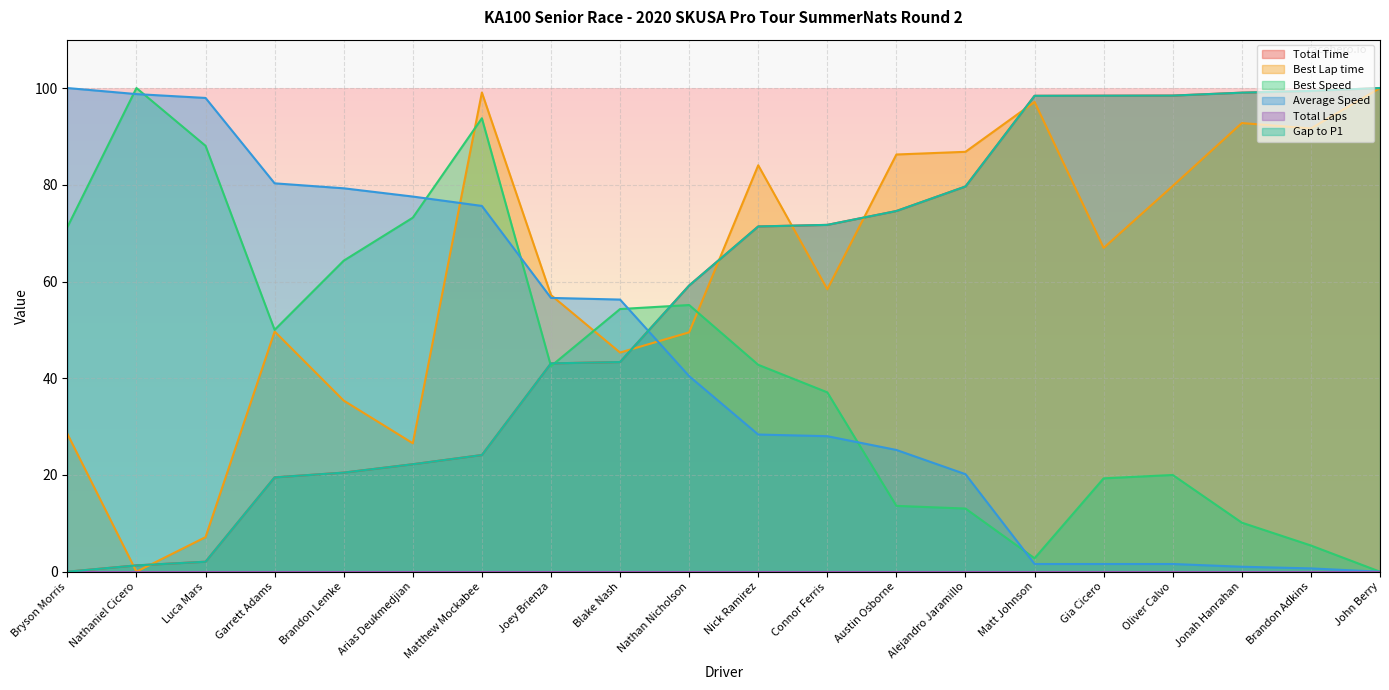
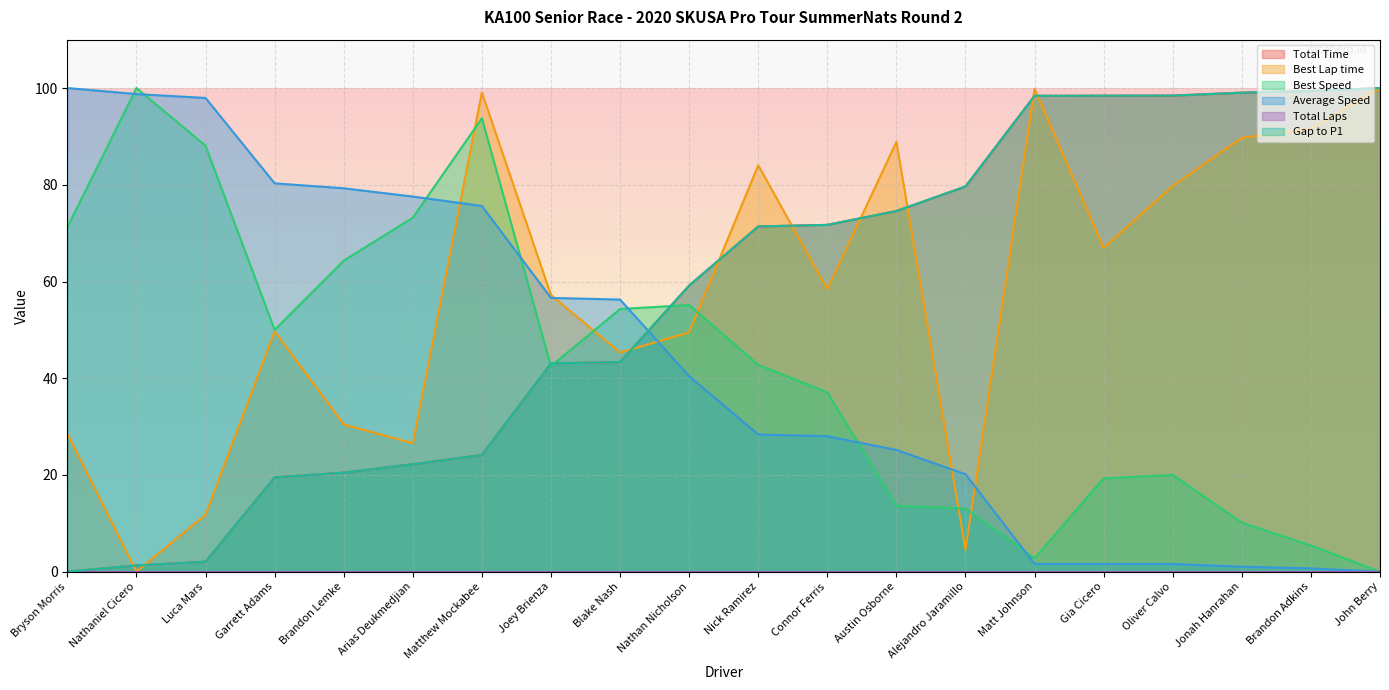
  {
    "Best Lap time": {
      "Bryson Morris": 29,
-     "Luca Mars": 7,
-     "Brandon Lemke": 35,
+     "Luca Mars": 12,
+     "Brandon Lemke": 30,
      "Arias Deukmedjian": 27,
      "Matthew Mockabee": 99,
      "Joey Brienza": 57,
      "Blake Nash": 45,
      "Nathan Nicholson": 49,
      "Nick Ramirez": 84,
      "Connor Ferris": 58,
-     "Austin Osborne": 86,
-     "Alejandro Jaramillo": 87,
-     "Matt Johnson": 97,
+     "Austin Osborne": 89,
+     "Alejandro Jaramillo": 5,
+     "Matt Johnson": 100,
      "Gia Cicero": 67,
      "Oliver Calvo": 80,
-     "Jonah Hanrahan": 93
+     "Jonah Hanrahan": 90
    },
    "Total Laps": {
      "Luca Mars": 0,
      "Garrett Adams": 0,
      "Brandon Lemke": 0,
      "Arias Deukmedjian": 0,
      "Matthew Mockabee": 0,
      "Joey Brienza": 0,
      "Blake Nash": 0,
      "Nathan Nicholson": 0,
      "Nick Ramirez": 0,
      "Connor Ferris": 0,
      "Austin Osborne": 0,
      "Alejandro Jaramillo": 0,
      "Matt Johnson": 0,
      "Gia Cicero": 0,
      "Oliver Calvo": 0,
      "Jonah Hanrahan": 0,
      "Brandon Adkins": 0
    }
  }
